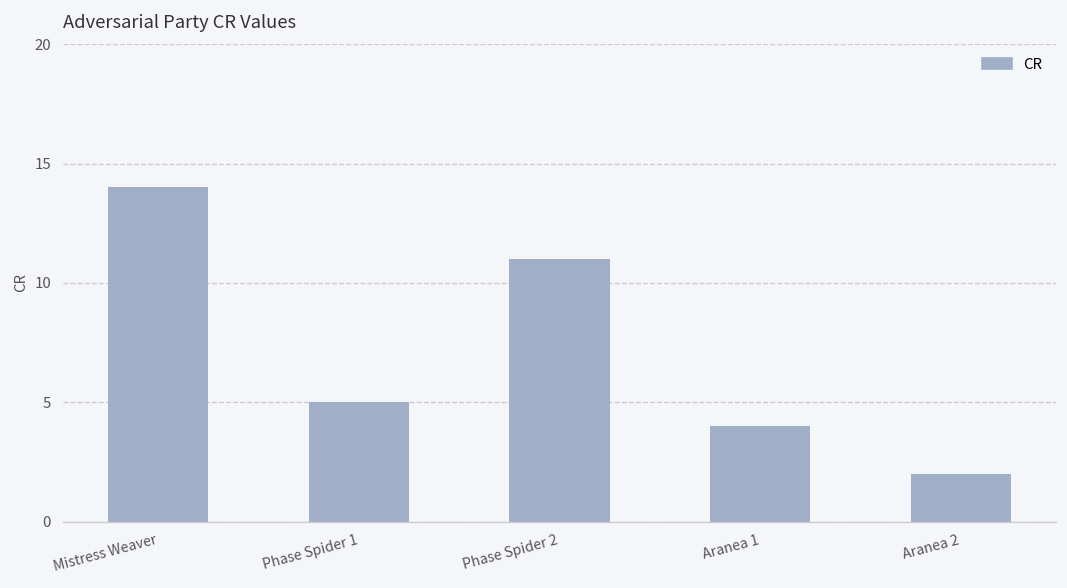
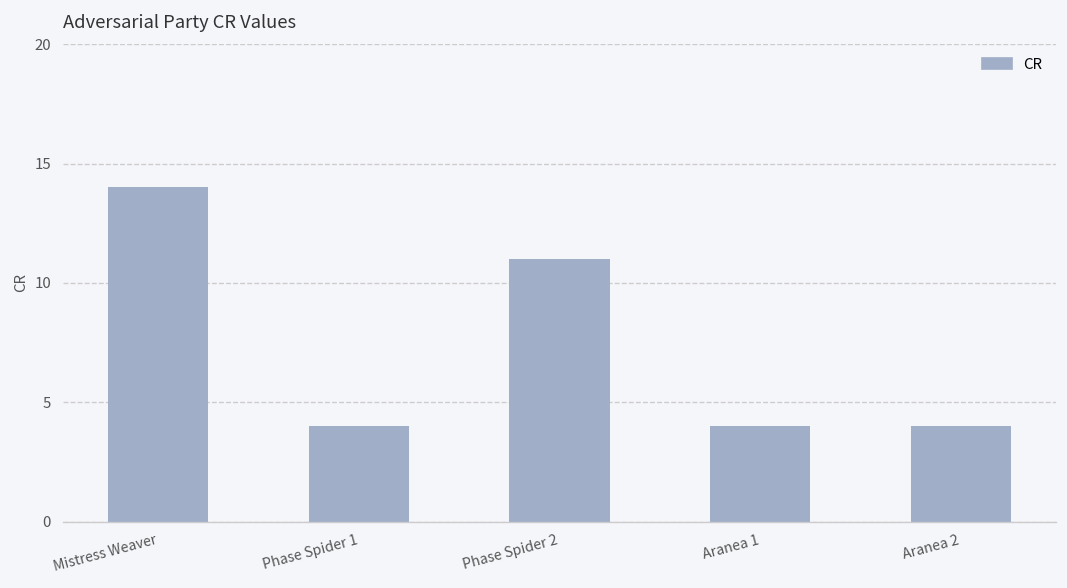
  {
    "Mistress Weaver": 14,
-   "Phase Spider 1": 5,
+   "Phase Spider 1": 4,
    "Phase Spider 2": 11,
    "Aranea 1": 4,
-   "Aranea 2": 2
+   "Aranea 2": 4
  }
